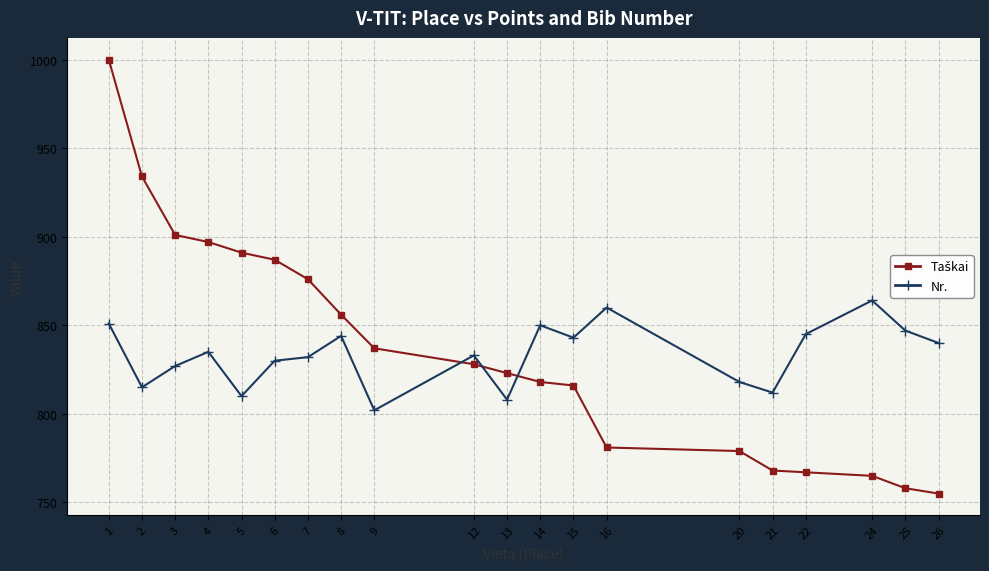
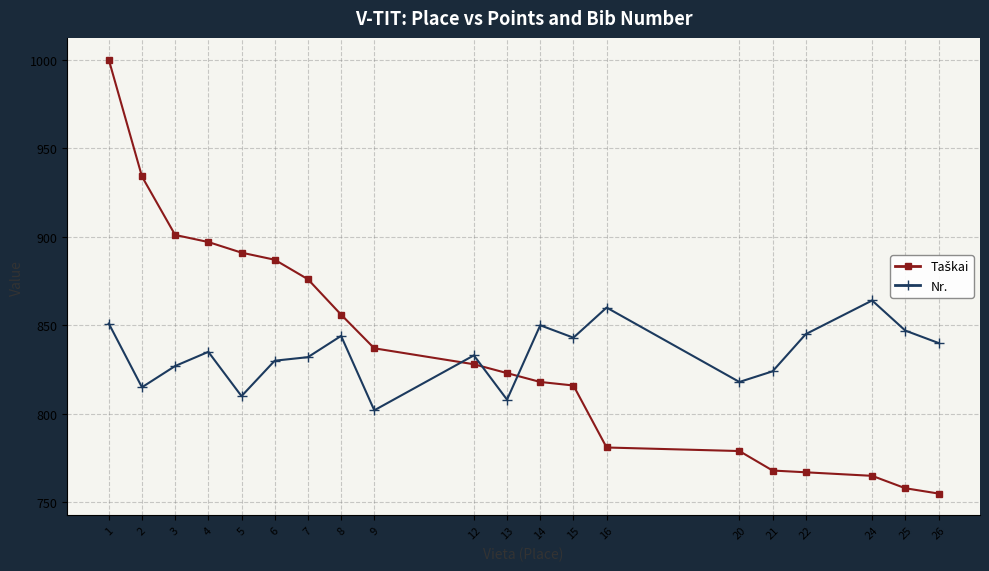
  {
    "Taškai": {
      "1": 1000,
      "2": 934,
      "3": 901,
      "4": 897,
      "5": 891,
      "6": 887,
      "7": 876,
      "8": 856,
      "9": 837,
      "12": 828,
      "13": 823,
      "14": 818,
      "15": 816,
      "16": 781,
      "20": 779,
      "21": 768,
      "22": 767,
      "24": 765,
      "25": 758,
      "26": 755
    },
    "Nr.": {
      "1": 851,
      "2": 815,
      "3": 827,
      "4": 835,
      "5": 810,
      "6": 830,
      "7": 832,
      "8": 844,
      "9": 802,
      "12": 833,
      "13": 808,
      "14": 850,
      "15": 843,
      "16": 860,
      "20": 818,
-     "21": 812,
+     "21": 824,
      "22": 845,
      "24": 864,
      "25": 847,
      "26": 840
    }
  }
